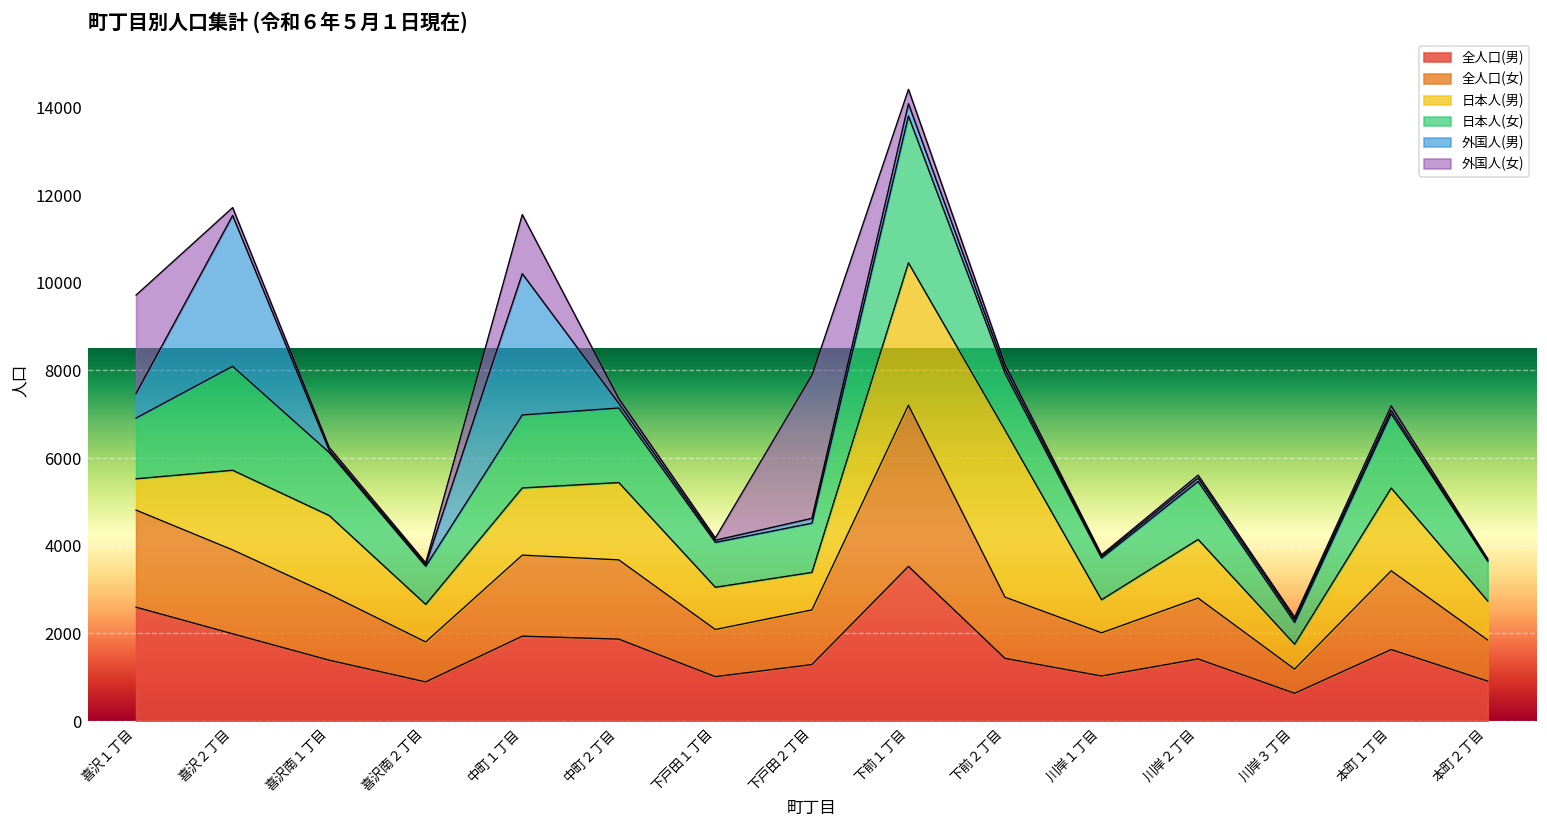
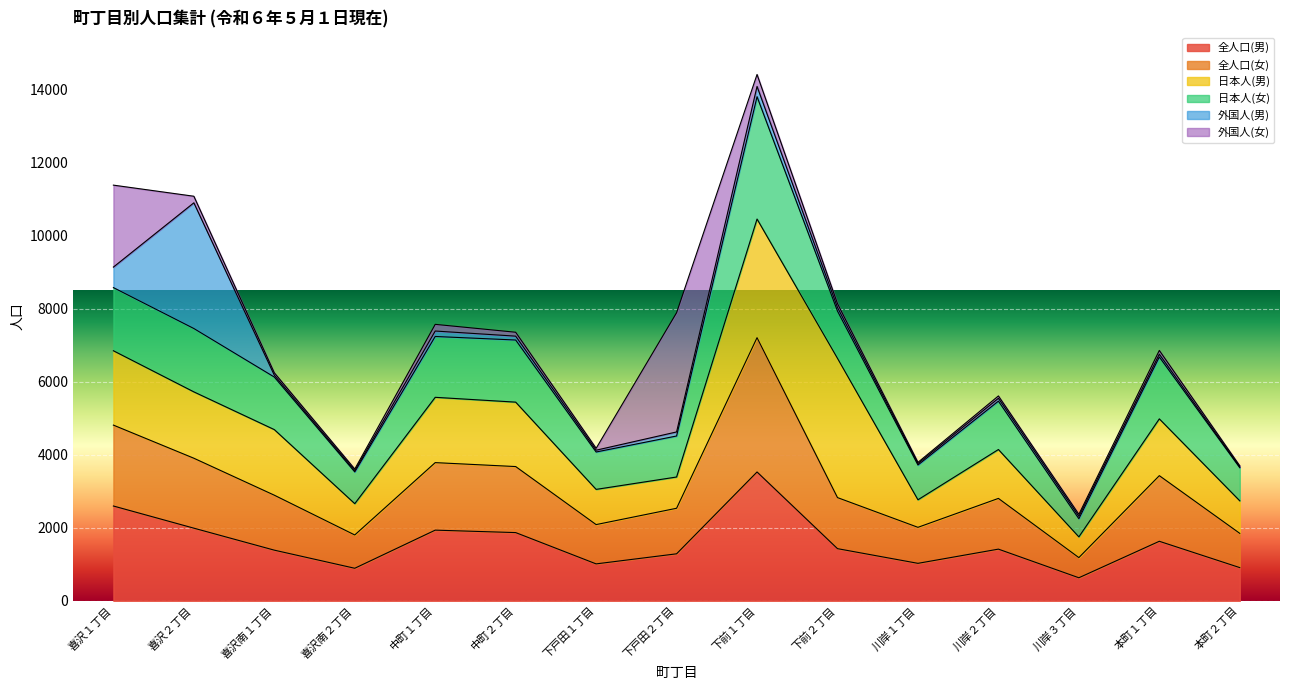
  {
    "日本人(男)": {
-     "喜沢１丁目": 700,
+     "喜沢１丁目": 2000,
      "喜沢２丁目": 1800,
      "喜沢南１丁目": 1800,
      "喜沢南２丁目": 900,
-     "中町１丁目": 1500,
+     "中町１丁目": 1800,
      "中町２丁目": 1800,
      "下戸田１丁目": 1000,
      "下戸田２丁目": 900,
      "下前１丁目": 3200,
      "下前２丁目": 3800,
      "川岸１丁目": 800,
      "川岸２丁目": 1300,
      "川岸３丁目": 600,
-     "本町１丁目": 1900,
+     "本町１丁目": 1600,
      "本町２丁目": 900
    },
    "日本人(女)": {
-     "喜沢１丁目": 1400,
-     "喜沢２丁目": 2400,
+     "喜沢１丁目": 1700,
+     "喜沢２丁目": 1700,
      "中町１丁目": 1700,
      "中町２丁目": 1700,
      "下戸田２丁目": 1100,
      "下前１丁目": 3400,
      "下前２丁目": 1300,
      "川岸２丁目": 1300,
      "本町１丁目": 1700
    },
    "外国人(男)": {
      "喜沢１丁目": 600,
      "喜沢２丁目": 3400,
-     "中町１丁目": 3200,
+     "中町１丁目": 100,
      "中町２丁目": 100,
      "下戸田２丁目": 100,
      "下前１丁目": 300,
      "下前２丁目": 100,
      "本町１丁目": 100
    },
    "外国人(女)": {
      "喜沢１丁目": 2200,
      "喜沢２丁目": 200,
-     "中町１丁目": 1300,
+     "中町１丁目": 200,
      "中町２丁目": 100,
      "下戸田２丁目": 3300,
      "下前１丁目": 300,
      "下前２丁目": 100,
      "本町１丁目": 100
    }
  }
